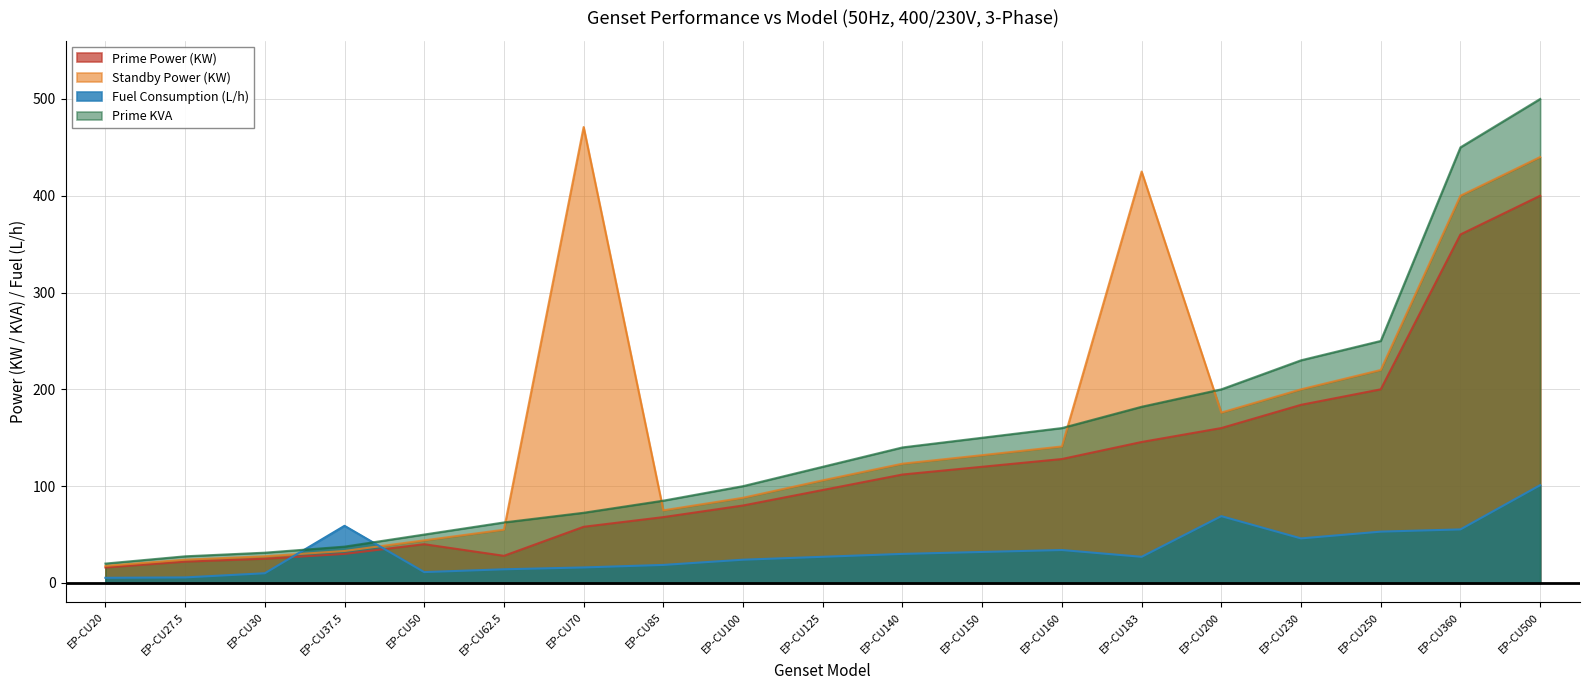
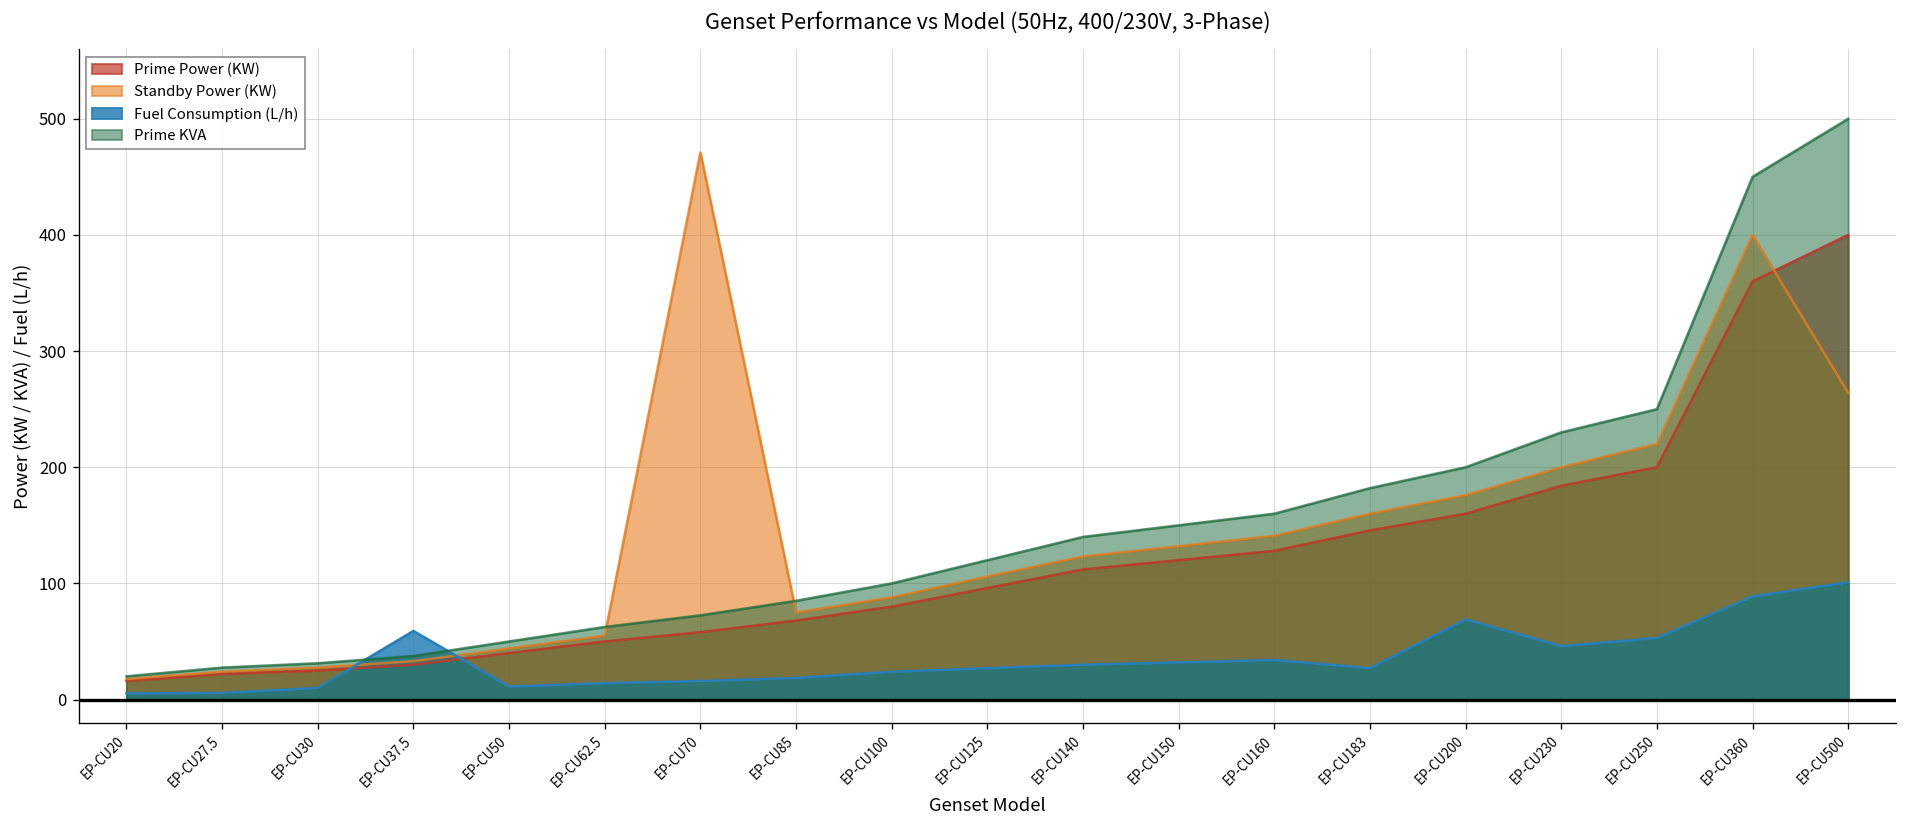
  {
    "Prime Power (KW)": {
      "EP-CU37.5": 30,
      "EP-CU50": 40,
-     "EP-CU62.5": 30,
+     "EP-CU62.5": 50,
      "EP-CU70": 60,
      "EP-CU85": 70,
      "EP-CU100": 80,
      "EP-CU125": 100,
      "EP-CU140": 110,
      "EP-CU150": 120,
      "EP-CU160": 130,
      "EP-CU183": 150,
      "EP-CU200": 160,
      "EP-CU230": 180,
      "EP-CU250": 200,
      "EP-CU360": 360,
      "EP-CU500": 400
    },
    "Standby Power (KW)": {
      "EP-CU37.5": 30,
      "EP-CU50": 40,
      "EP-CU62.5": 60,
      "EP-CU70": 470,
      "EP-CU85": 80,
      "EP-CU100": 90,
      "EP-CU125": 110,
      "EP-CU140": 120,
      "EP-CU150": 130,
      "EP-CU160": 140,
-     "EP-CU183": 430,
+     "EP-CU183": 160,
      "EP-CU200": 180,
      "EP-CU230": 200,
      "EP-CU250": 220,
      "EP-CU360": 400,
-     "EP-CU500": 440
+     "EP-CU500": 260
    },
    "Fuel Consumption (L/h)": {
      "EP-CU20": 10,
      "EP-CU27.5": 10,
      "EP-CU30": 10,
      "EP-CU37.5": 60,
      "EP-CU50": 10,
      "EP-CU62.5": 10,
      "EP-CU70": 20,
      "EP-CU85": 20,
      "EP-CU100": 20,
      "EP-CU125": 30,
      "EP-CU140": 30,
      "EP-CU150": 30,
      "EP-CU160": 30,
      "EP-CU183": 30,
      "EP-CU200": 70,
      "EP-CU230": 50,
      "EP-CU250": 50,
-     "EP-CU360": 60,
+     "EP-CU360": 90,
      "EP-CU500": 100
    },
    "Prime KVA": {
      "EP-CU27.5": 30,
      "EP-CU30": 30,
      "EP-CU37.5": 40,
      "EP-CU50": 50,
      "EP-CU62.5": 60,
      "EP-CU70": 70,
      "EP-CU85": 90,
      "EP-CU100": 100,
      "EP-CU125": 120,
      "EP-CU140": 140,
      "EP-CU150": 150,
      "EP-CU160": 160,
      "EP-CU183": 180,
      "EP-CU200": 200,
      "EP-CU230": 230,
      "EP-CU250": 250,
      "EP-CU360": 450,
      "EP-CU500": 500
    }
  }
